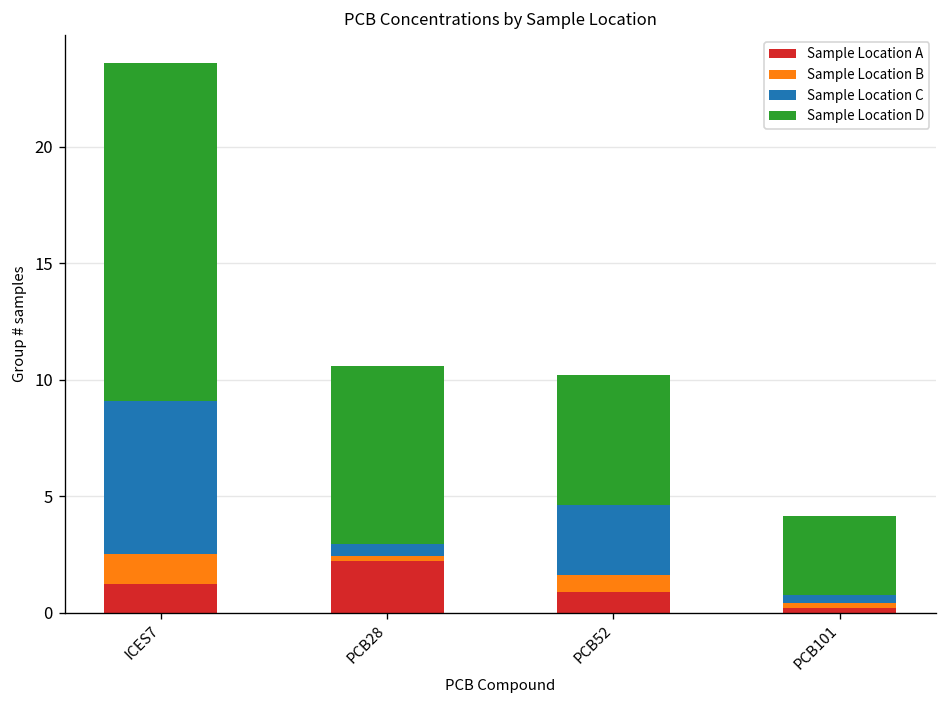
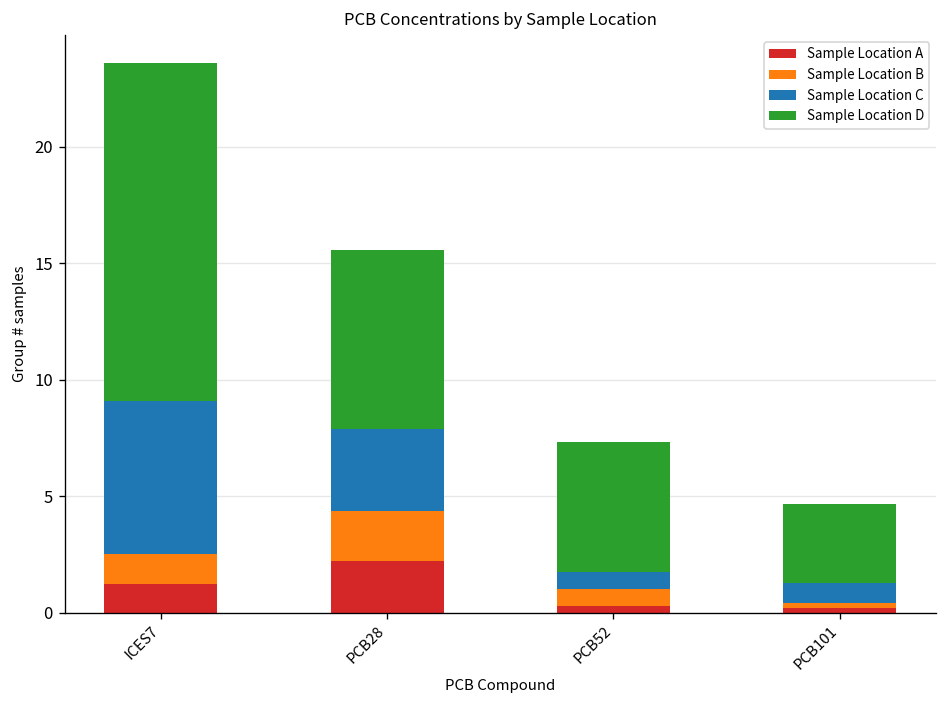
  {
    "Sample Location A": {
      "ICES7": 1.3,
      "PCB28": 2.2,
-     "PCB52": 0.9,
+     "PCB52": 0.3,
      "PCB101": 0.2
    },
    "Sample Location B": {
      "ICES7": 1.3,
-     "PCB28": 0.2,
+     "PCB28": 2.1,
      "PCB52": 0.7,
      "PCB101": 0.2
    },
    "Sample Location C": {
      "ICES7": 6.6,
-     "PCB28": 0.5,
-     "PCB52": 3.0,
-     "PCB101": 0.4
+     "PCB28": 3.5,
+     "PCB52": 0.7,
+     "PCB101": 0.9
    },
    "Sample Location D": {
      "ICES7": 14.5,
      "PCB28": 7.7,
      "PCB52": 5.6,
      "PCB101": 3.4
    }
  }
